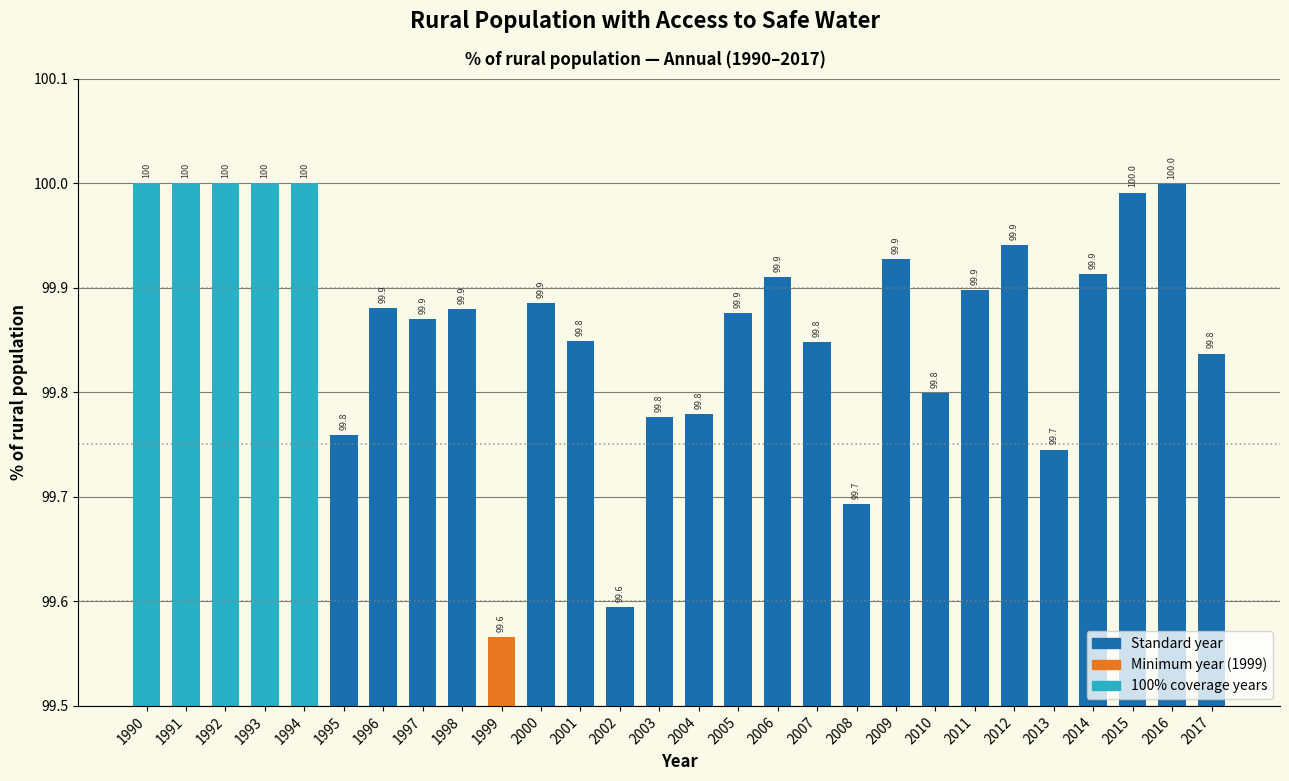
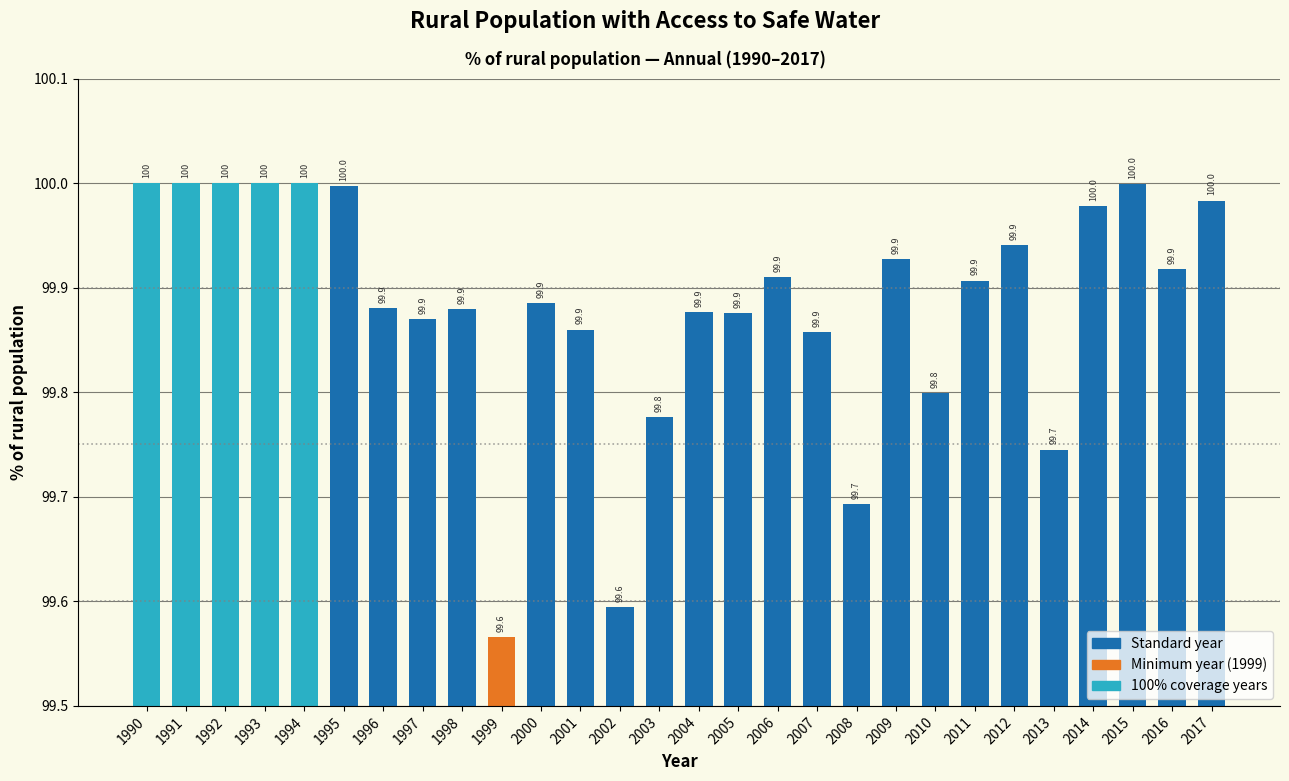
  {
    "1990": 100,
    "1991": 100,
    "1992": 100,
    "1993": 100,
    "1994": 100,
-   "1995": 99.8,
+   "1995": 100.0,
    "1996": 99.9,
    "1997": 99.9,
    "1998": 99.9,
    "1999": 99.6,
    "2000": 99.9,
-   "2001": 99.8,
+   "2001": 99.9,
    "2002": 99.6,
    "2003": 99.8,
-   "2004": 99.8,
+   "2004": 99.9,
    "2005": 99.9,
    "2006": 99.9,
-   "2007": 99.8,
+   "2007": 99.9,
    "2008": 99.7,
    "2009": 99.9,
    "2010": 99.8,
-   "2011": 99.898,
+   "2011": 99.907,
    "2012": 99.9,
    "2013": 99.7,
-   "2014": 99.9,
-   "2015": 99.991,
-   "2016": 100.0,
-   "2017": 99.8
+   "2014": 100.0,
+   "2015": 99.999,
+   "2016": 99.9,
+   "2017": 100.0
  }
